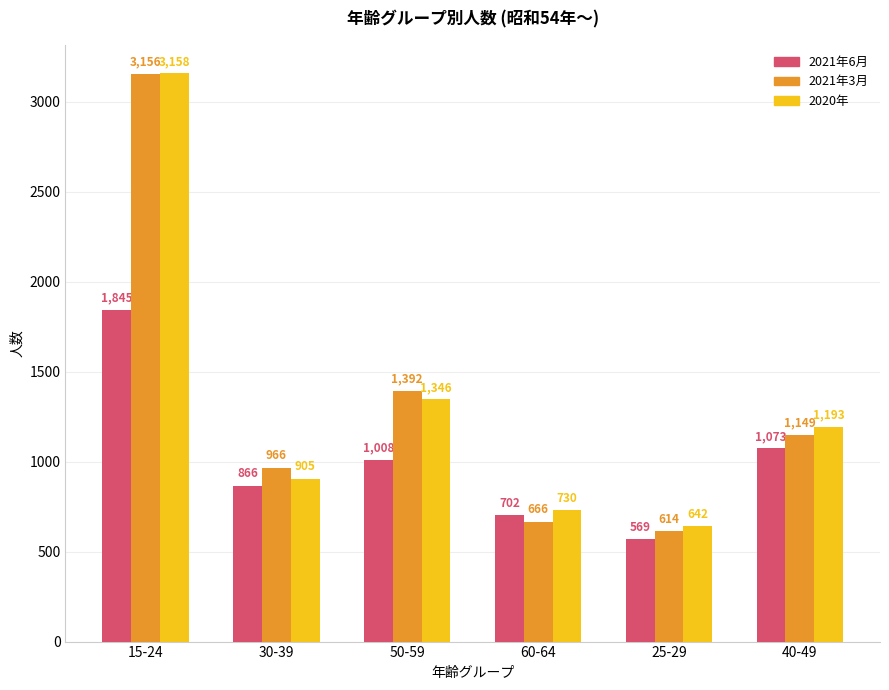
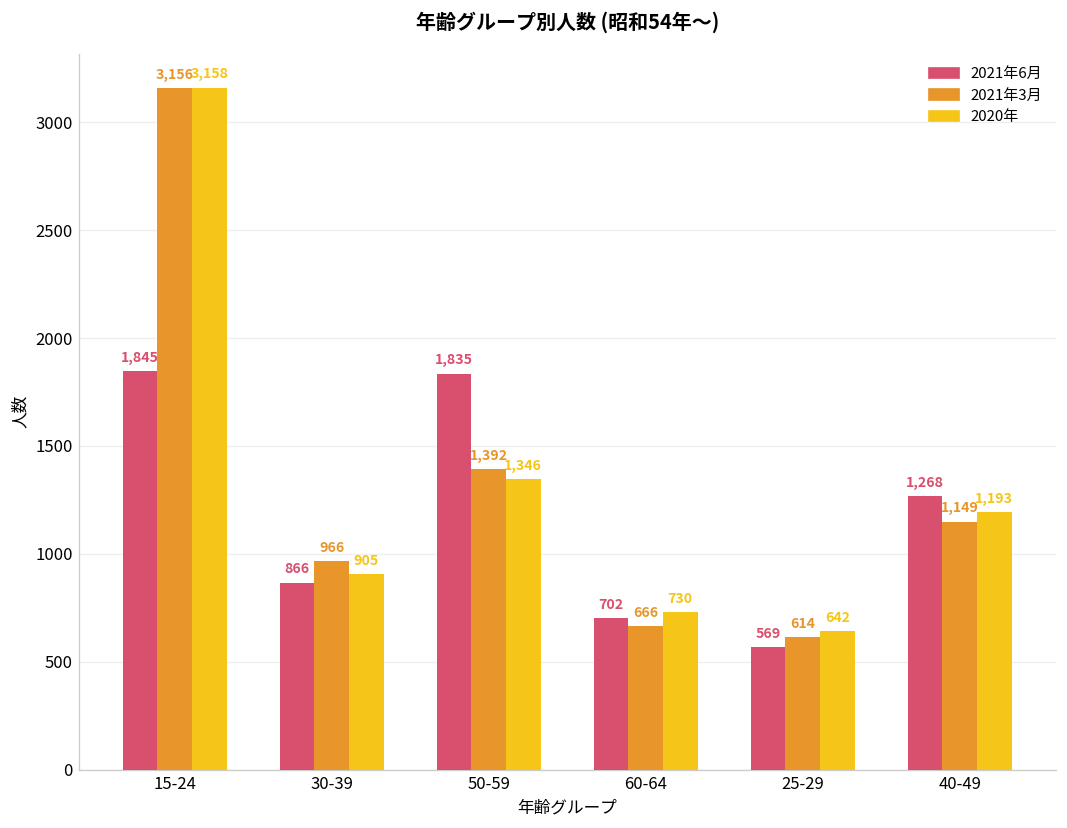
  {
    "2021年6月": {
      "15-24": "1,845",
      "30-39": "866",
-     "50-59": "1,008",
+     "50-59": "1,835",
      "60-64": "702",
      "25-29": "569",
-     "40-49": "1,073"
+     "40-49": "1,268"
    }
  }
